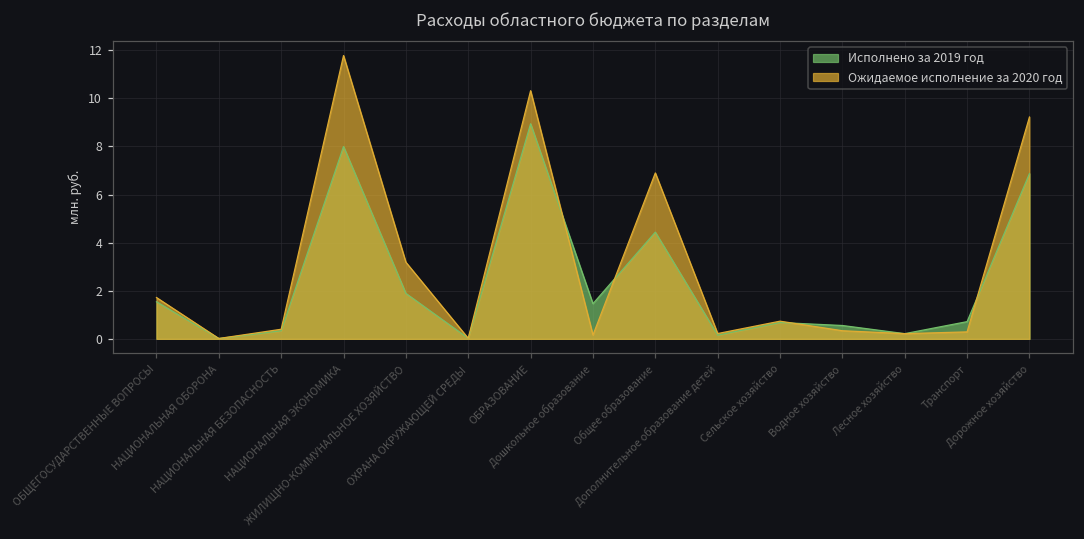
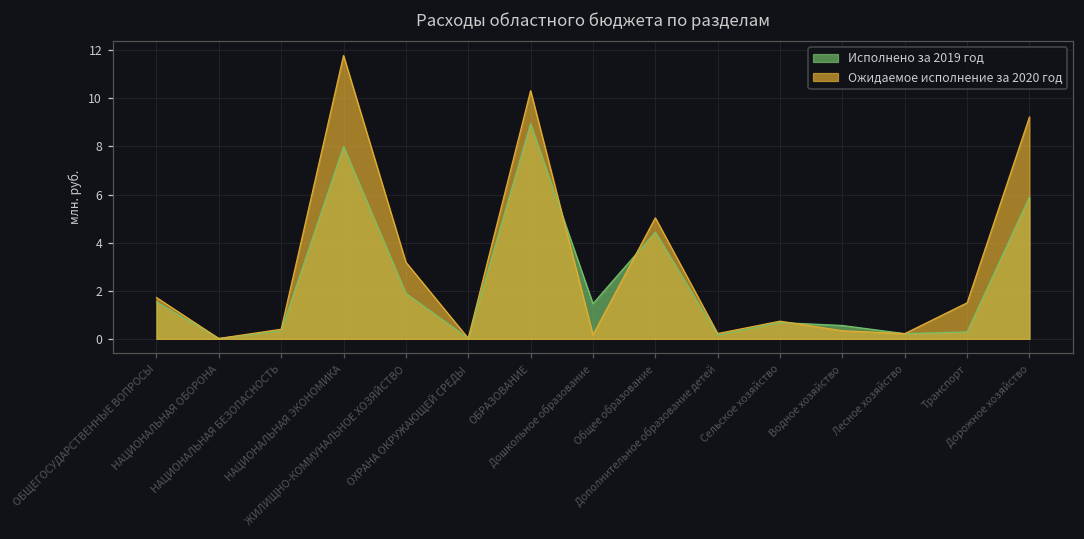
  {
    "Исполнено за 2019 год": {
      "ОБЩЕГОСУДАРСТВЕННЫЕ ВОПРОСЫ": 1.5,
      "НАЦИОНАЛЬНАЯ ЭКОНОМИКА": 8.0,
      "ЖИЛИЩНО-КОММУНАЛЬНОЕ ХОЗЯЙСТВО": 1.9,
      "ОБРАЗОВАНИЕ": 8.9,
      "Дошкольное образование": 1.5,
      "Общее образование": 4.4,
      "Водное хозяйство": 0.6,
-     "Транспорт": 0.7,
-     "Дорожное хозяйство": 6.9
+     "Транспорт": 0.3,
+     "Дорожное хозяйство": 5.9
    },
    "Ожидаемое исполнение за 2020 год": {
      "ОБЩЕГОСУДАРСТВЕННЫЕ ВОПРОСЫ": 1.7,
      "НАЦИОНАЛЬНАЯ ЭКОНОМИКА": 11.8,
      "ЖИЛИЩНО-КОММУНАЛЬНОЕ ХОЗЯЙСТВО": 3.2,
      "ОБРАЗОВАНИЕ": 10.3,
      "Дошкольное образование": 0.2,
-     "Общее образование": 6.9,
+     "Общее образование": 5.0,
      "Водное хозяйство": 0.3,
-     "Транспорт": 0.3,
+     "Транспорт": 1.5,
      "Дорожное хозяйство": 9.2
    }
  }
